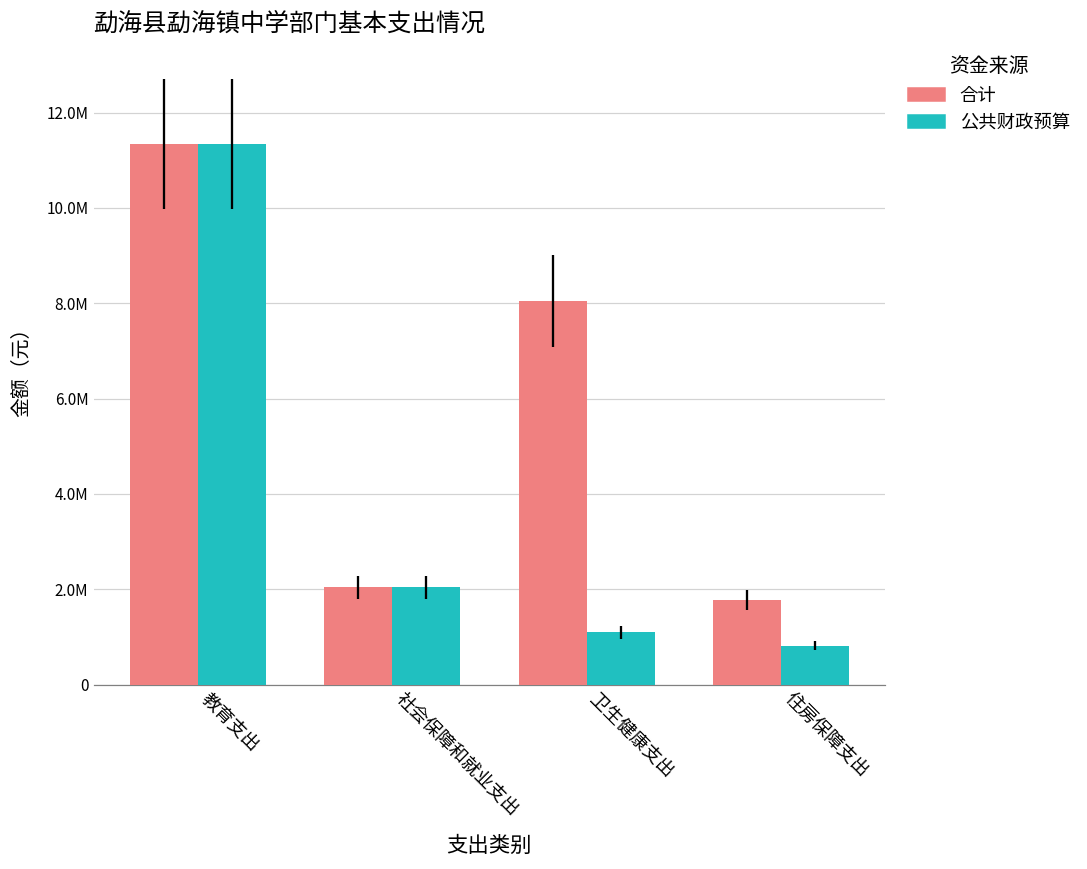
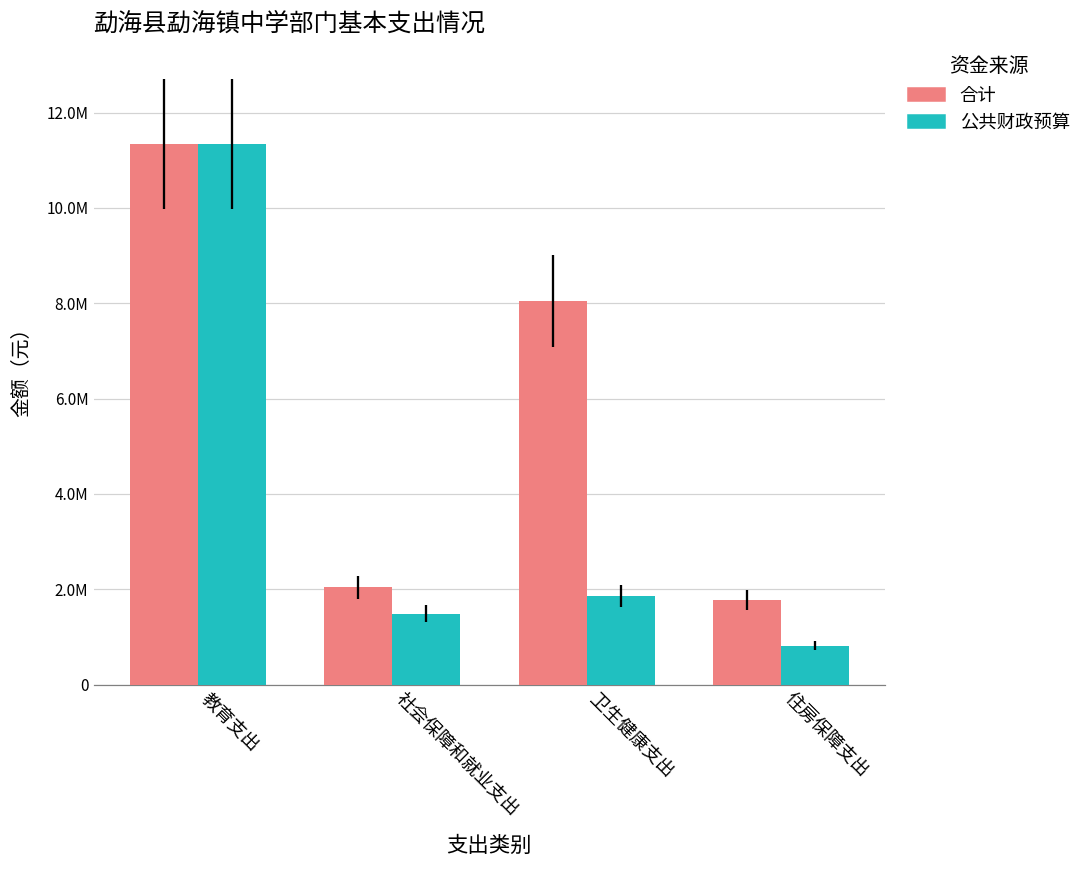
  {
    "合计": {
      "教育支出": 11300000,
      "社会保障和就业支出": 2000000,
      "卫生健康支出": 8100000,
      "住房保障支出": 1800000
    },
    "公共财政预算": {
      "教育支出": 11300000,
-     "社会保障和就业支出": 2000000,
-     "卫生健康支出": 1100000,
+     "社会保障和就业支出": 1500000,
+     "卫生健康支出": 1900000,
      "住房保障支出": 800000
    }
  }
